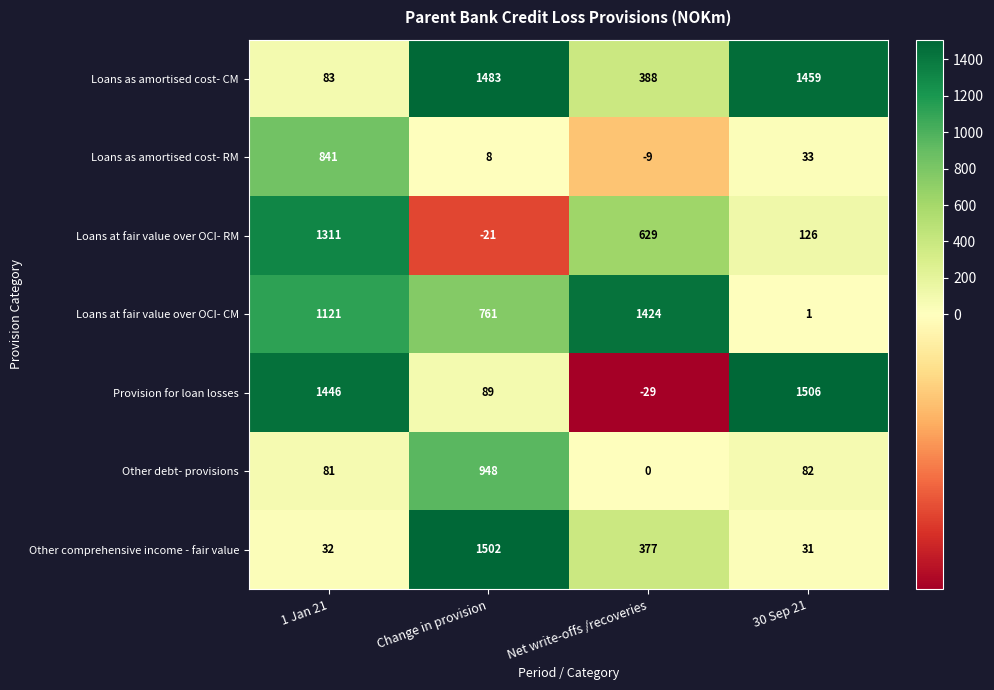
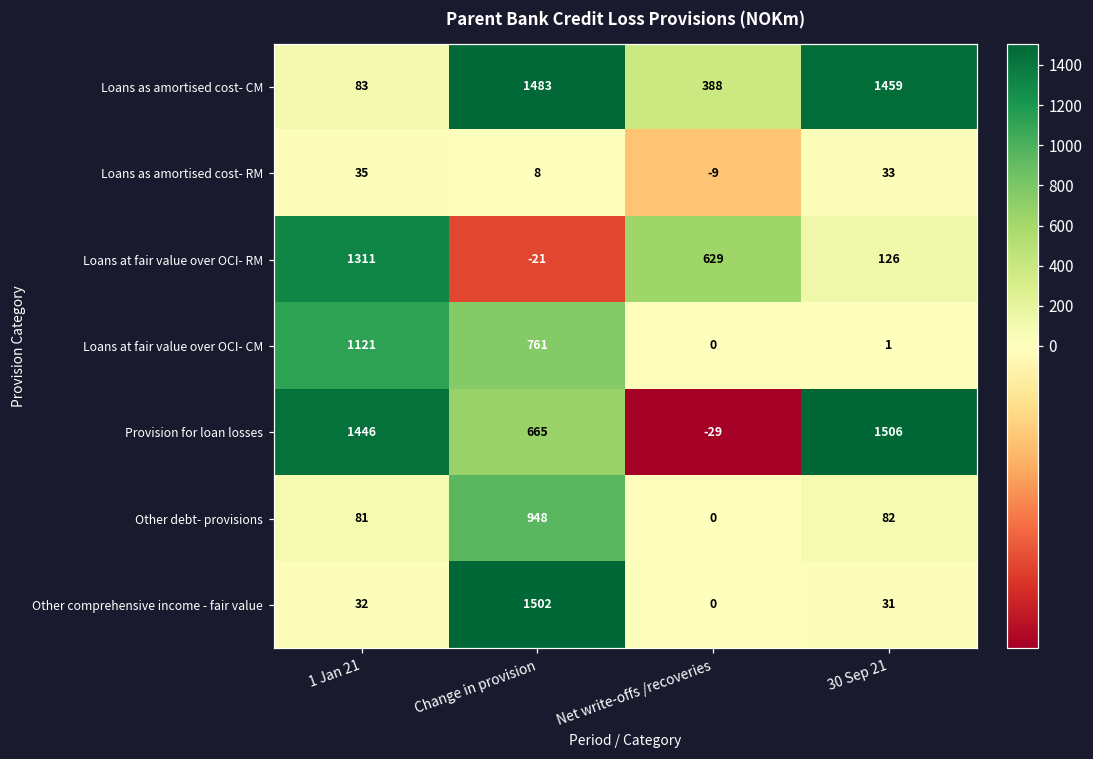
  {
    "Loans as amortised cost- CM": {
      "1 Jan 21": 83,
      "Change in provision": 1483,
      "Net write-offs /recoveries": 388,
      "30 Sep 21": 1459
    },
    "Loans as amortised cost- RM": {
-     "1 Jan 21": 841,
+     "1 Jan 21": 35,
      "Change in provision": 8,
      "Net write-offs /recoveries": -9,
      "30 Sep 21": 33
    },
    "Loans at fair value over OCI- RM": {
      "1 Jan 21": 1311,
      "Change in provision": -21,
      "Net write-offs /recoveries": 629,
      "30 Sep 21": 126
    },
    "Loans at fair value over OCI- CM": {
      "1 Jan 21": 1121,
      "Change in provision": 761,
-     "Net write-offs /recoveries": 1424,
+     "Net write-offs /recoveries": 0,
      "30 Sep 21": 1
    },
    "Provision for loan losses": {
      "1 Jan 21": 1446,
-     "Change in provision": 89,
+     "Change in provision": 665,
      "Net write-offs /recoveries": -29,
      "30 Sep 21": 1506
    },
    "Other debt- provisions": {
      "1 Jan 21": 81,
      "Change in provision": 948,
      "Net write-offs /recoveries": 0,
      "30 Sep 21": 82
    },
    "Other comprehensive income - fair value": {
      "1 Jan 21": 32,
      "Change in provision": 1502,
-     "Net write-offs /recoveries": 377,
+     "Net write-offs /recoveries": 0,
      "30 Sep 21": 31
    }
  }
